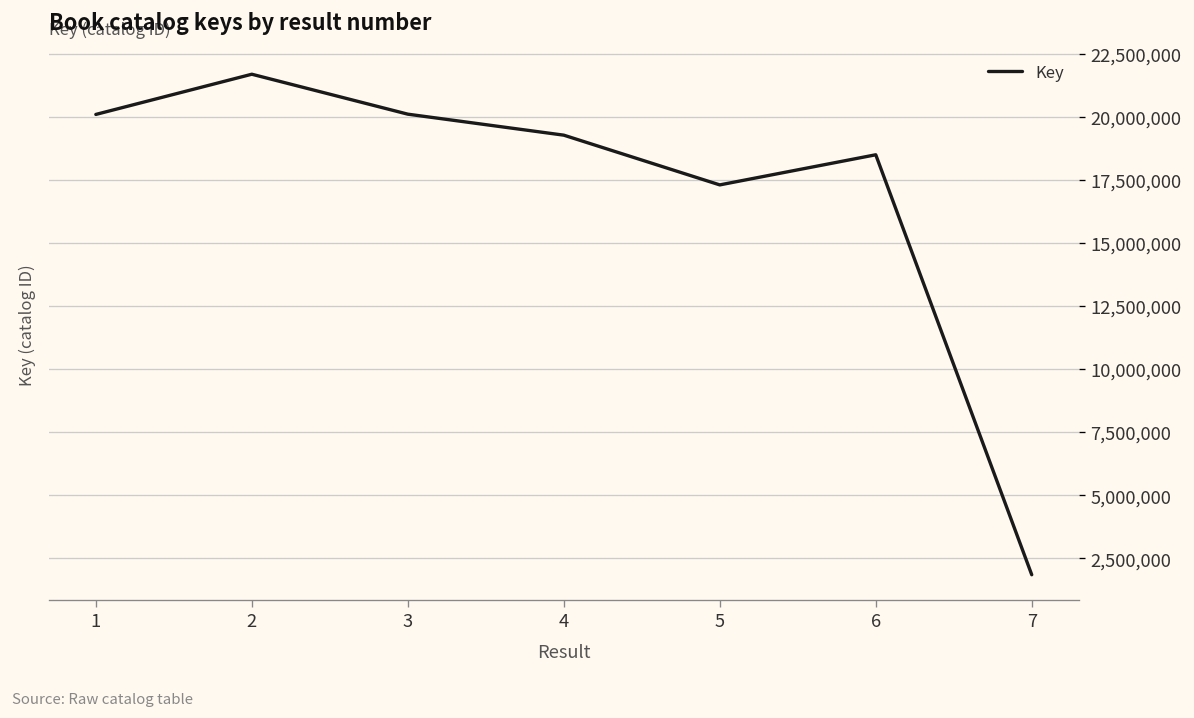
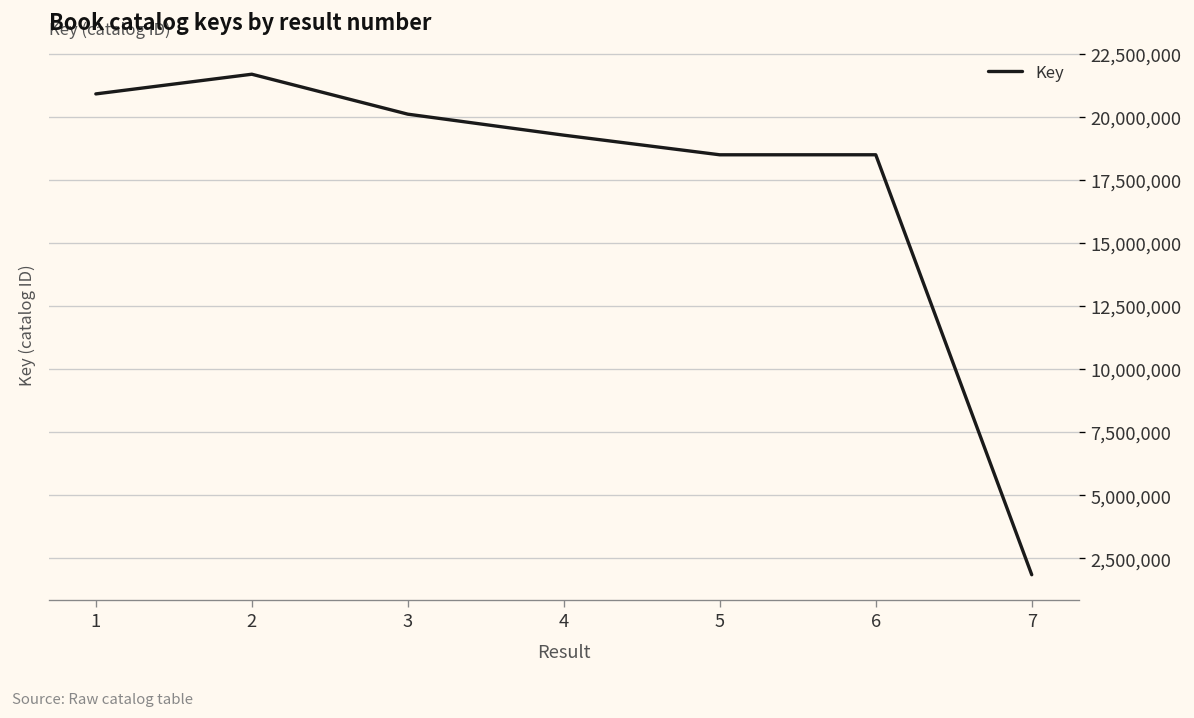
  {
-   "1": "20,100,000",
+   "1": "20,900,000",
    "2": "21,700,000",
    "3": "20,100,000",
    "4": "19,300,000",
-   "5": "17,300,000",
+   "5": "18,500,000",
    "6": "18,500,000",
    "7": "1,900,000"
  }
